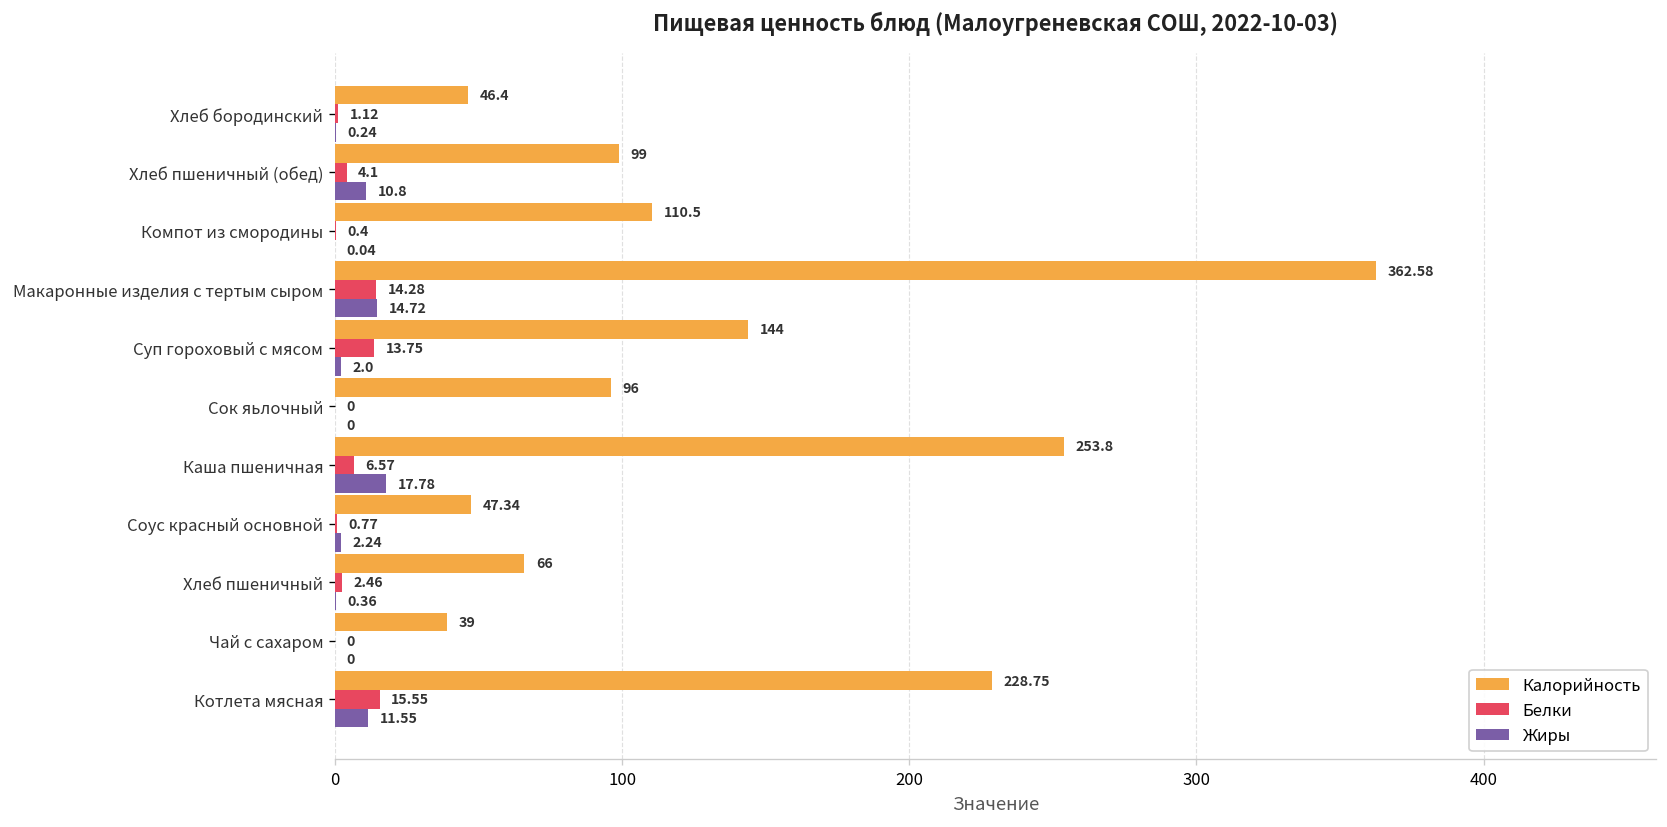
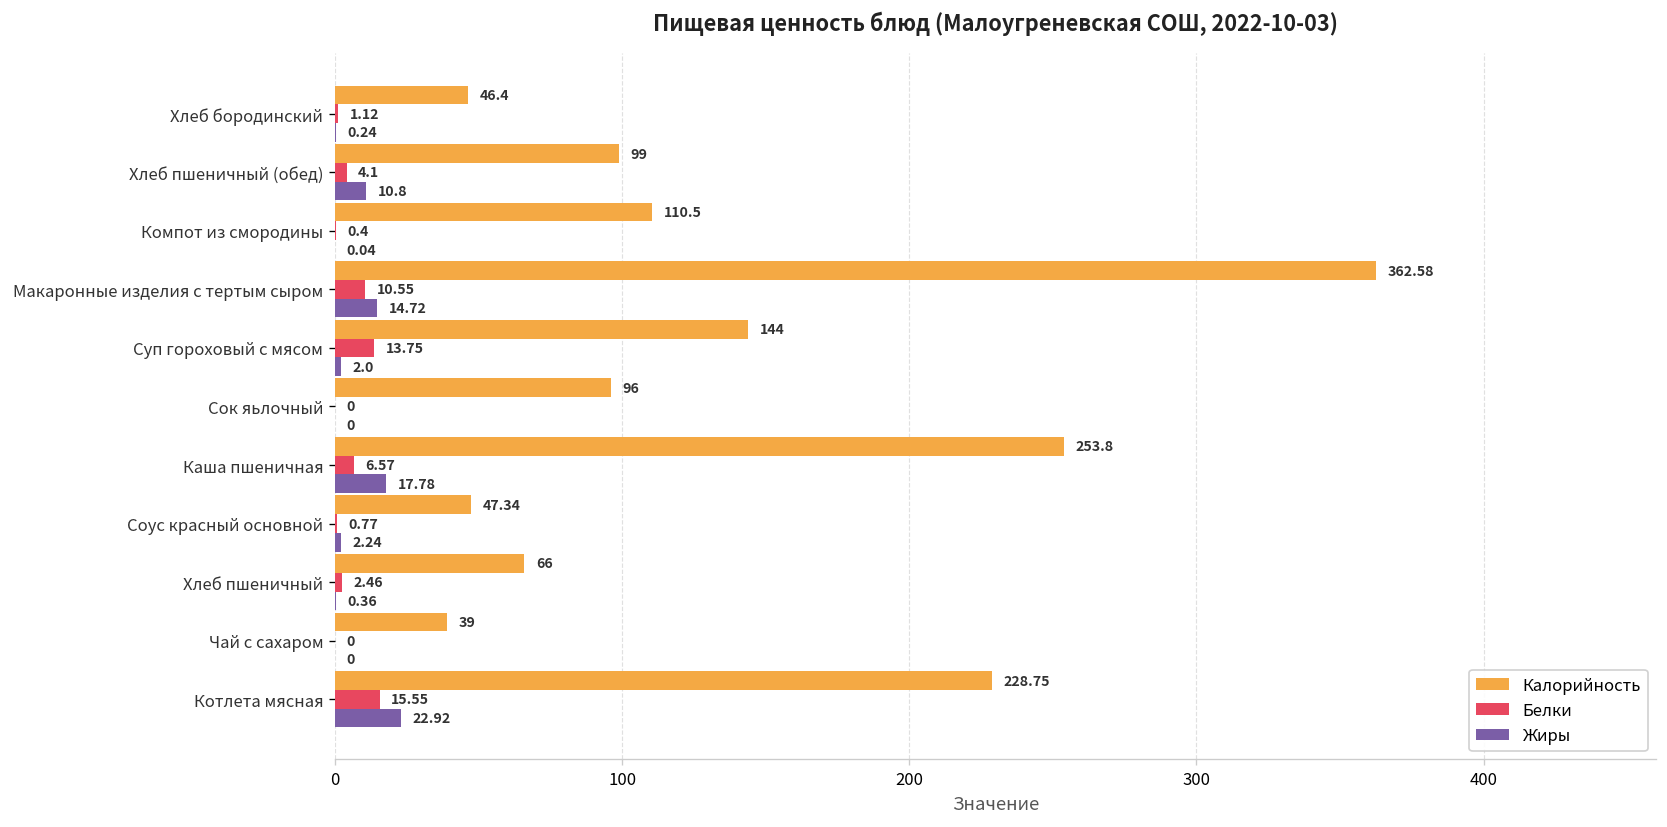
  {
    "Калорийность": {
      "Хлеб бородинский": 46.4,
      "Хлеб пшеничный (обед)": 99,
      "Компот из смородины": 110.5,
      "Макаронные изделия с тертым сыром": 362.58,
      "Суп гороховый с мясом": 144,
      "Сок яьлочный": 96,
      "Каша пшеничная": 253.8,
      "Соус красный основной": 47.34,
      "Хлеб пшеничный": 66,
      "Чай с сахаром": 39,
      "Котлета мясная": 228.75
    },
    "Белки": {
      "Хлеб бородинский": 1.12,
      "Хлеб пшеничный (обед)": 4.1,
      "Компот из смородины": 0.4,
-     "Макаронные изделия с тертым сыром": 14.28,
+     "Макаронные изделия с тертым сыром": 10.55,
      "Суп гороховый с мясом": 13.75,
      "Сок яьлочный": 0,
      "Каша пшеничная": 6.57,
      "Соус красный основной": 0.77,
      "Хлеб пшеничный": 2.46,
      "Чай с сахаром": 0,
      "Котлета мясная": 15.55
    },
    "Жиры": {
      "Хлеб бородинский": 0.24,
      "Хлеб пшеничный (обед)": 10.8,
      "Компот из смородины": 0.04,
      "Макаронные изделия с тертым сыром": 14.72,
      "Суп гороховый с мясом": 2.0,
      "Сок яьлочный": 0,
      "Каша пшеничная": 17.78,
      "Соус красный основной": 2.24,
      "Хлеб пшеничный": 0.36,
      "Чай с сахаром": 0,
-     "Котлета мясная": 11.55
+     "Котлета мясная": 22.92
    }
  }
